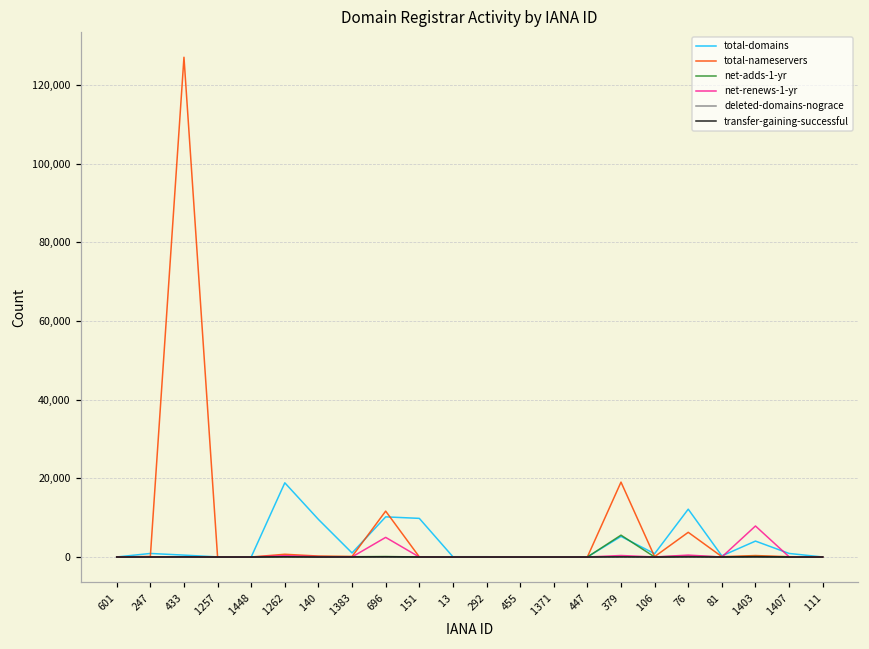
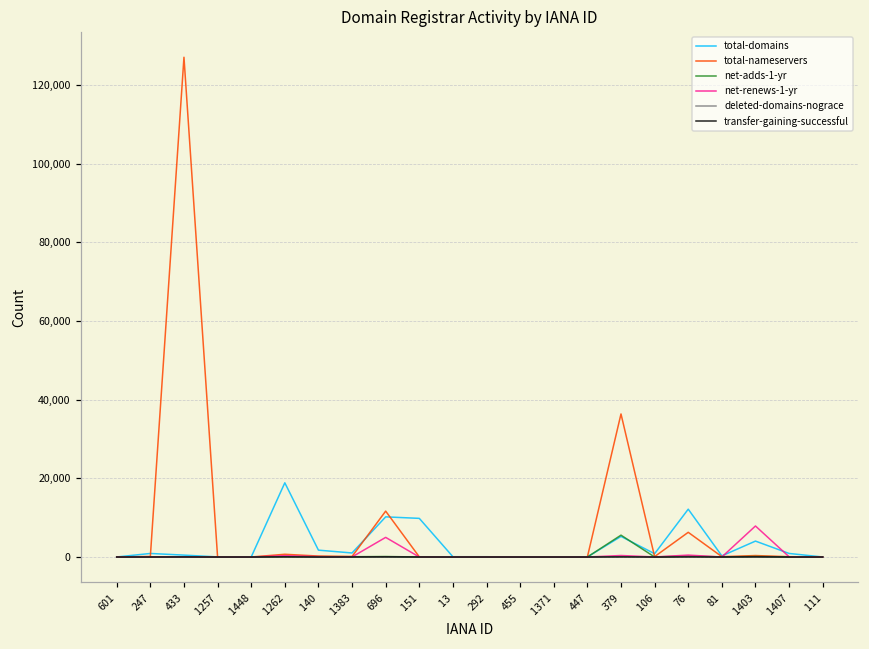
  {
    "total-domains": {
      "247": "1,000",
      "1262": "19,000",
-     "140": "10,000",
+     "140": "2,000",
      "1383": "1,000",
      "696": "10,000",
      "151": "10,000",
      "106": "1,000",
      "76": "12,000",
      "1403": "4,000",
      "1407": "1,000"
    },
    "total-nameservers": {
      "433": "127,000",
      "696": "12,000",
-     "379": "19,000",
+     "379": "36,000",
      "76": "6,000"
    },
    "net-renews-1-yr": {
      "696": "5,000",
      "1403": "8,000"
    }
  }
